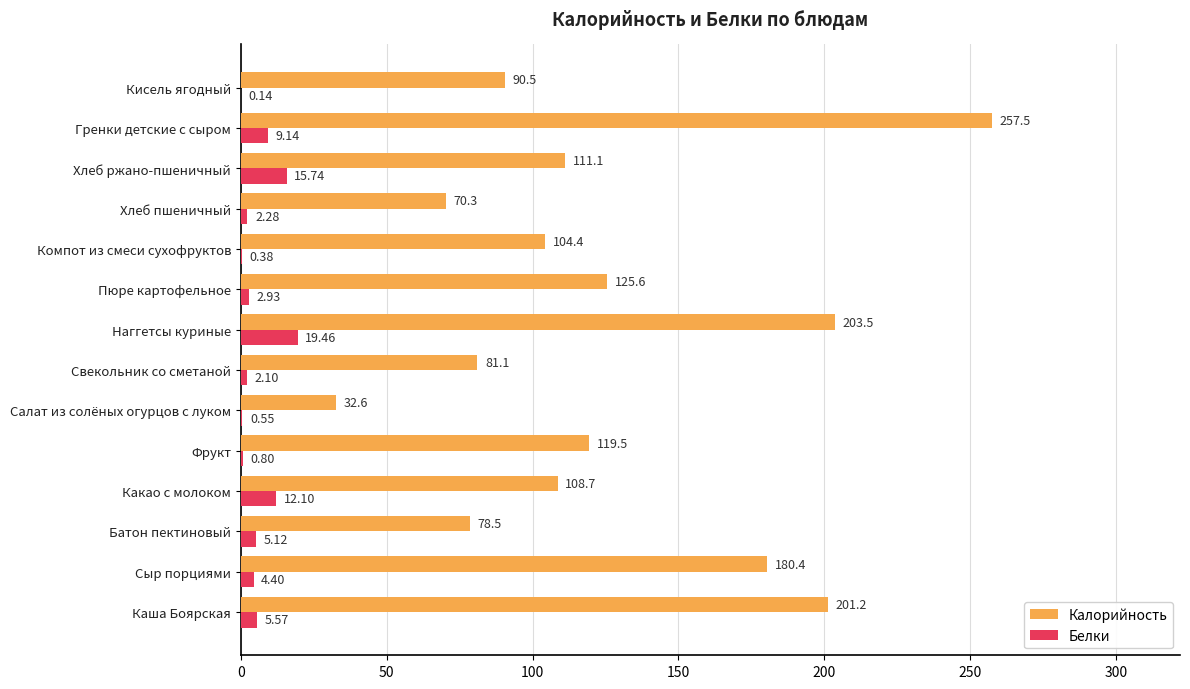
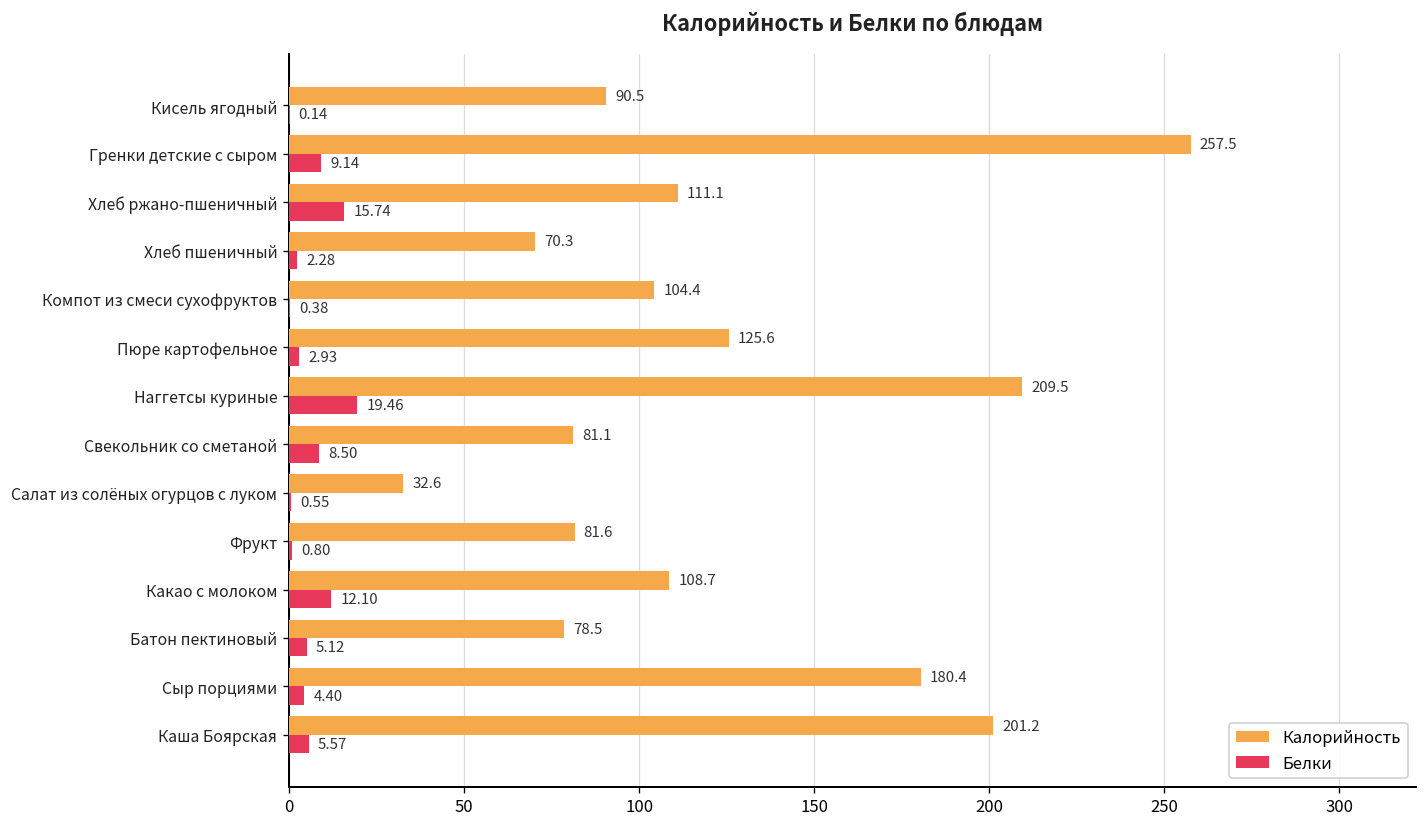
  {
    "Калорийность": {
      "Кисель ягодный": 90.5,
      "Гренки детские с сыром": 257.5,
      "Хлеб ржано-пшеничный": 111.1,
      "Хлеб пшеничный": 70.3,
      "Компот из смеси сухофруктов": 104.4,
      "Пюре картофельное": 125.6,
-     "Наггетсы куриные": 203.5,
+     "Наггетсы куриные": 209.5,
      "Свекольник со сметаной": 81.1,
      "Салат из солёных огурцов с луком": 32.6,
-     "Фрукт": 119.5,
+     "Фрукт": 81.6,
      "Какао с молоком": 108.7,
      "Батон пектиновый": 78.5,
      "Сыр порциями": 180.4,
      "Каша Боярская": 201.2
    },
    "Белки": {
      "Кисель ягодный": 0.14,
      "Гренки детские с сыром": 9.14,
      "Хлеб ржано-пшеничный": 15.74,
      "Хлеб пшеничный": 2.28,
      "Компот из смеси сухофруктов": 0.38,
      "Пюре картофельное": 2.93,
      "Наггетсы куриные": 19.46,
-     "Свекольник со сметаной": 2.10,
+     "Свекольник со сметаной": 8.50,
      "Салат из солёных огурцов с луком": 0.55,
      "Фрукт": 0.80,
      "Какао с молоком": 12.10,
      "Батон пектиновый": 5.12,
      "Сыр порциями": 4.40,
      "Каша Боярская": 5.57
    }
  }
